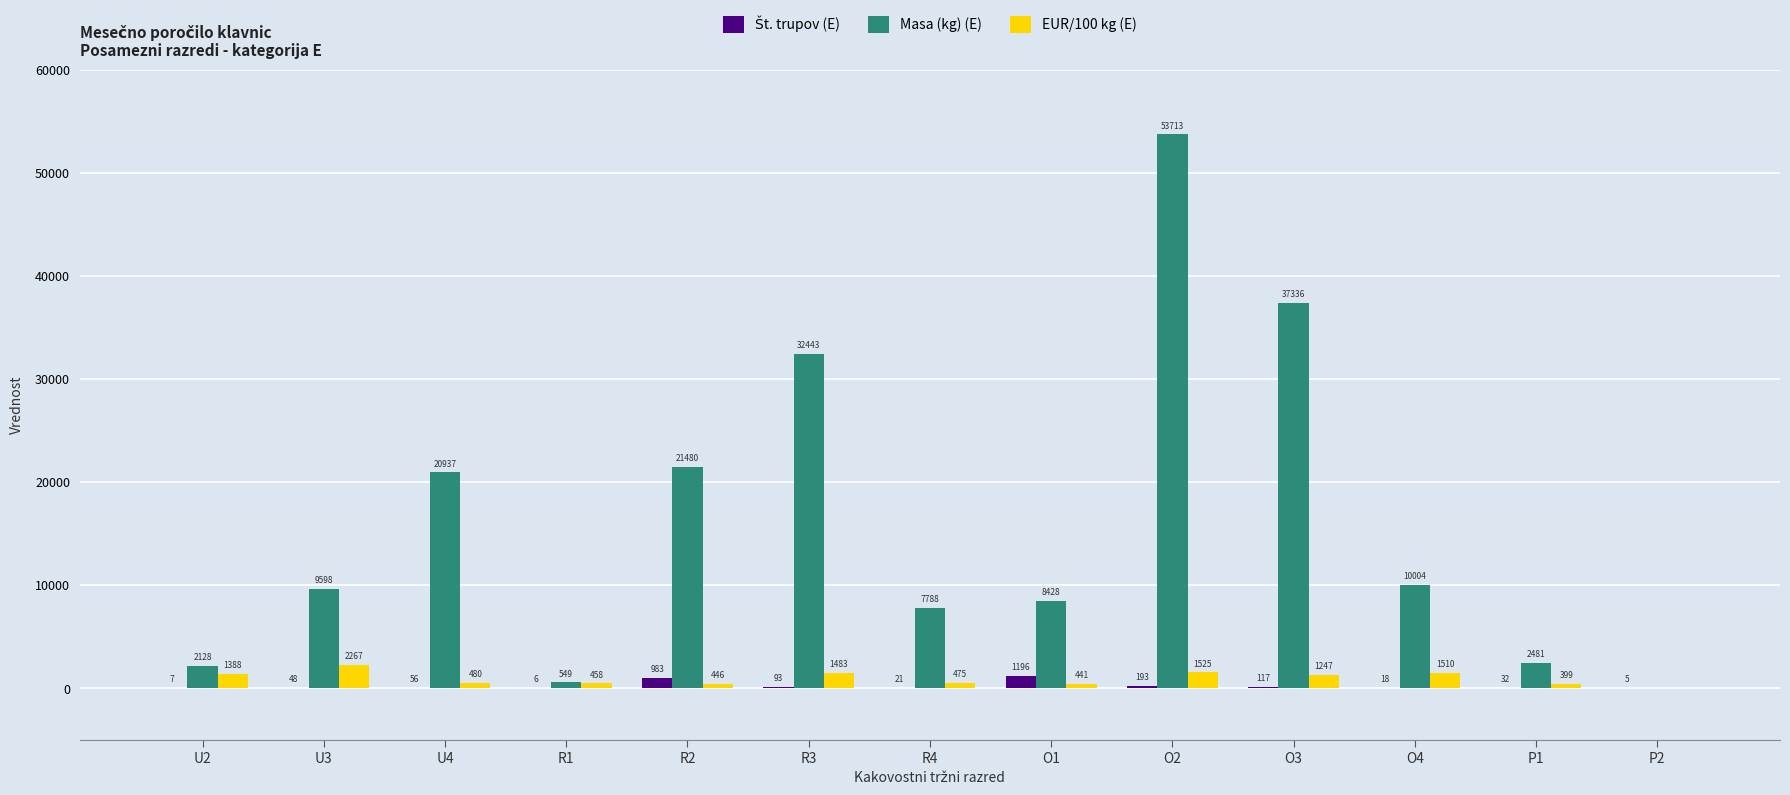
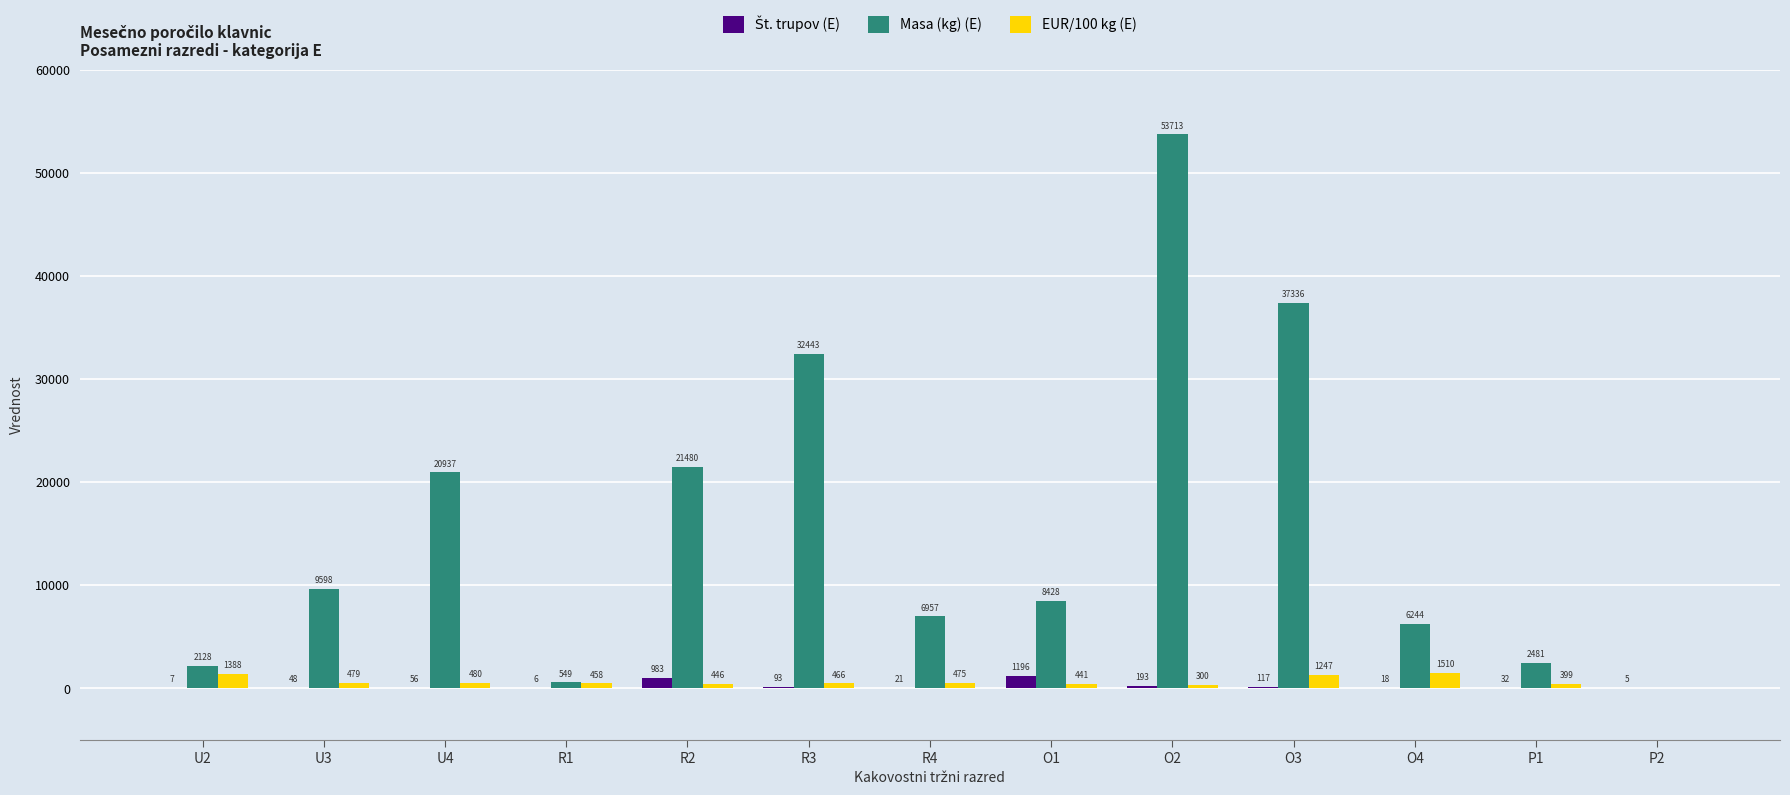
  {
    "Št. trupov (E)": {
      "U2": 7,
      "U3": 48,
      "U4": 56,
      "R1": 6,
      "R2": 983,
      "R3": 93,
      "R4": 21,
      "O1": 1196,
      "O2": 193,
      "O3": 117,
      "O4": 18,
      "P1": 32,
      "P2": 5
    },
    "Masa (kg) (E)": {
      "U2": 2128,
      "U3": 9598,
      "U4": 20937,
      "R1": 549,
      "R2": 21480,
      "R3": 32443,
-     "R4": 7788,
+     "R4": 6957,
      "O1": 8428,
      "O2": 53713,
      "O3": 37336,
-     "O4": 10004,
+     "O4": 6244,
      "P1": 2481
    },
    "EUR/100 kg (E)": {
      "U2": 1388,
-     "U3": 2267,
+     "U3": 479,
      "U4": 480,
      "R1": 458,
      "R2": 446,
-     "R3": 1483,
+     "R3": 466,
      "R4": 475,
      "O1": 441,
-     "O2": 1525,
+     "O2": 300,
      "O3": 1247,
      "O4": 1510,
      "P1": 399
    }
  }
